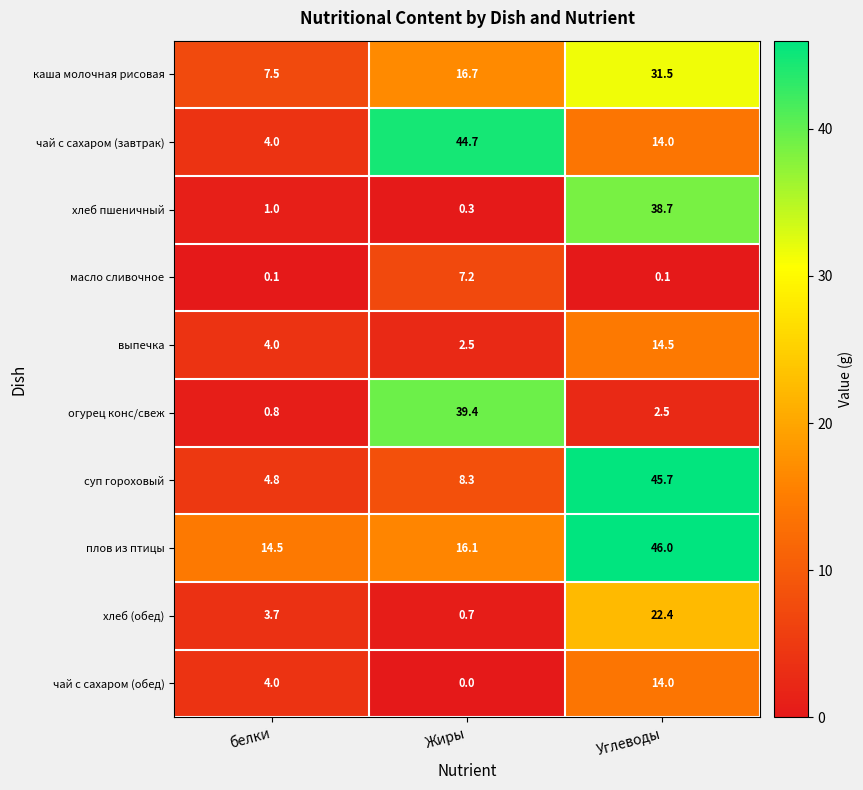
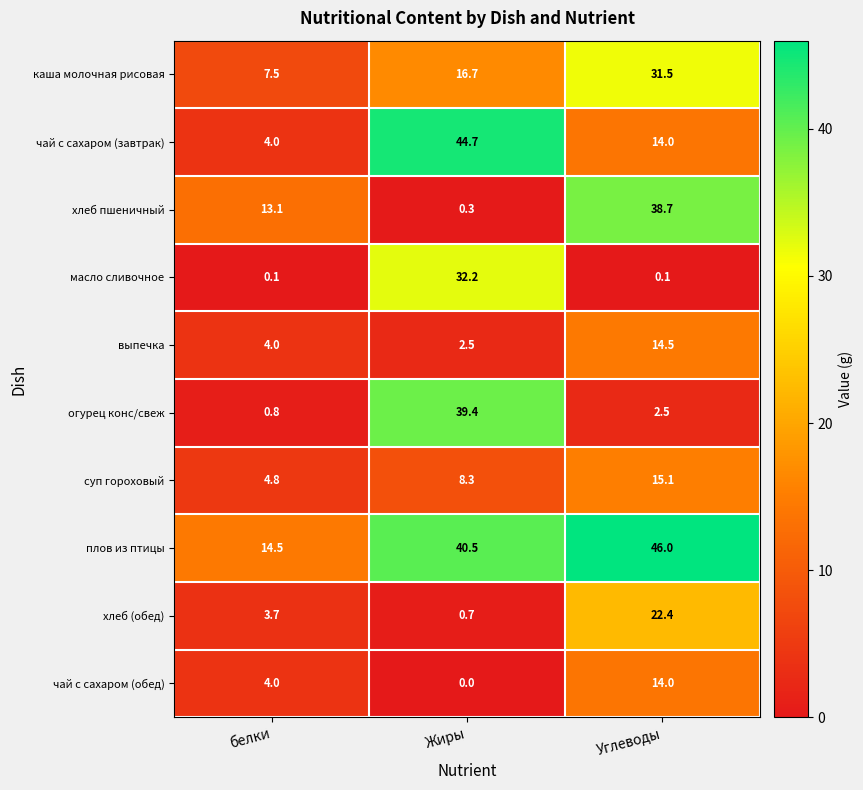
  {
    "каша молочная рисовая": {
      "белки": 7.5,
      "Жиры": 16.7,
      "Углеводы": 31.5
    },
    "чай с сахаром (завтрак)": {
      "белки": 4.0,
      "Жиры": 44.7,
      "Углеводы": 14.0
    },
    "хлеб пшеничный": {
-     "белки": 1.0,
+     "белки": 13.1,
      "Жиры": 0.3,
      "Углеводы": 38.7
    },
    "масло сливочное": {
      "белки": 0.1,
-     "Жиры": 7.2,
+     "Жиры": 32.2,
      "Углеводы": 0.1
    },
    "выпечка": {
      "белки": 4.0,
      "Жиры": 2.5,
      "Углеводы": 14.5
    },
    "огурец конс/свеж": {
      "белки": 0.8,
      "Жиры": 39.4,
      "Углеводы": 2.5
    },
    "суп гороховый": {
      "белки": 4.8,
      "Жиры": 8.3,
-     "Углеводы": 45.7
+     "Углеводы": 15.1
    },
    "плов из птицы": {
      "белки": 14.5,
-     "Жиры": 16.1,
+     "Жиры": 40.5,
      "Углеводы": 46.0
    },
    "хлеб (обед)": {
      "белки": 3.7,
      "Жиры": 0.7,
      "Углеводы": 22.4
    },
    "чай с сахаром (обед)": {
      "белки": 4.0,
      "Жиры": 0.0,
      "Углеводы": 14.0
    }
  }
